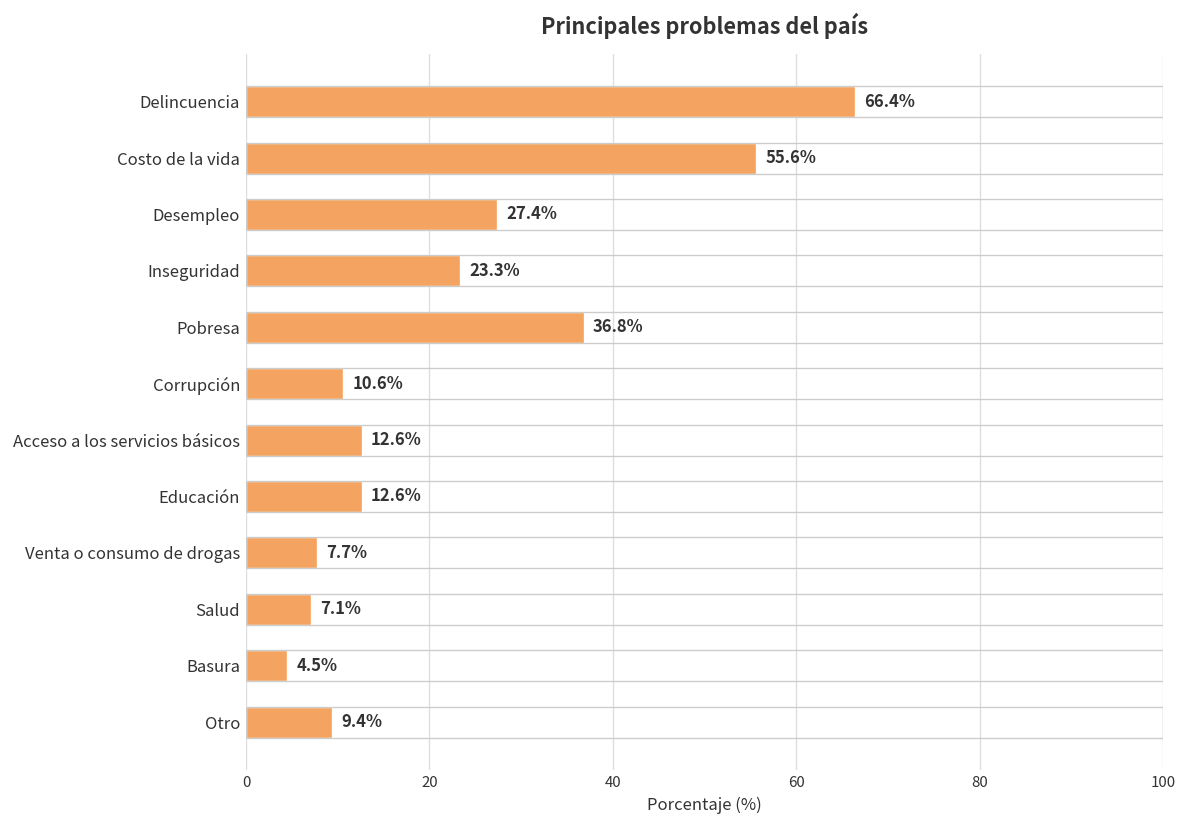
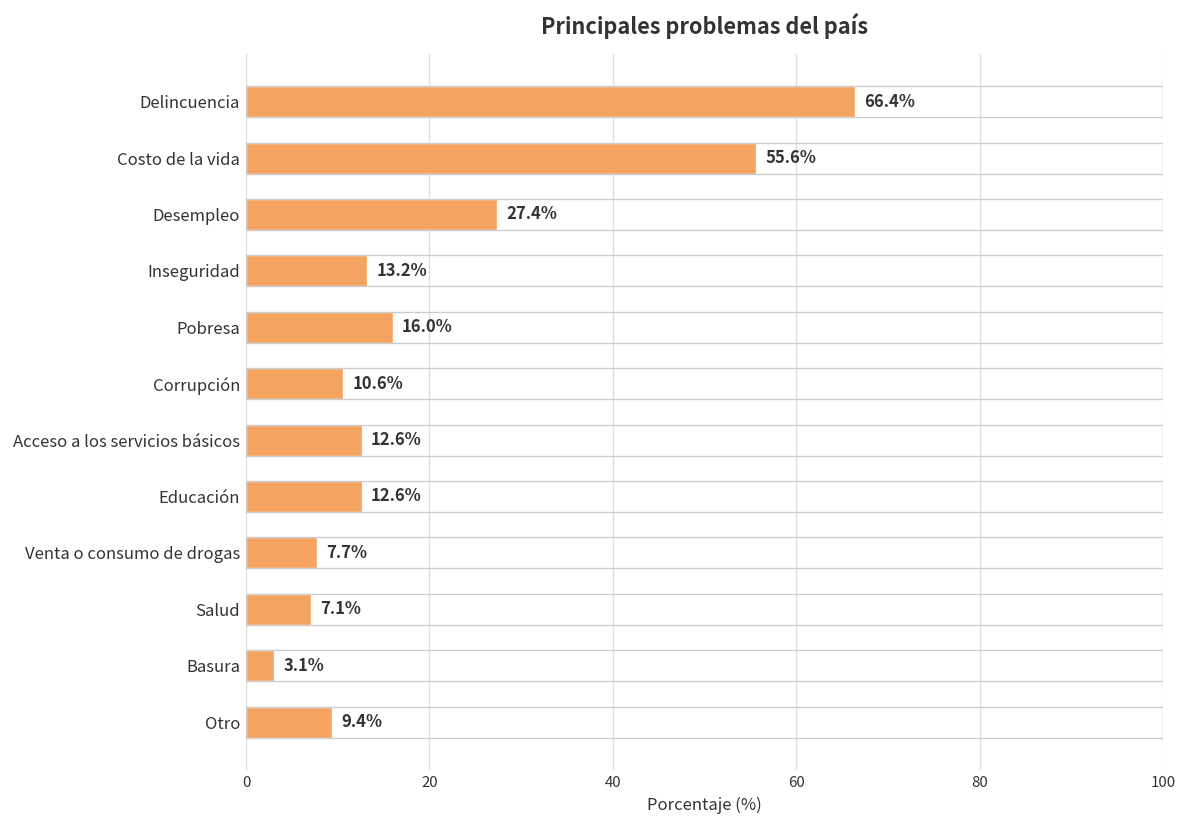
  {
    "Delincuencia": "66.4%",
    "Costo de la vida": "55.6%",
    "Desempleo": "27.4%",
-   "Inseguridad": "23.3%",
-   "Pobresa": "36.8%",
+   "Inseguridad": "13.2%",
+   "Pobresa": "16.0%",
    "Corrupción": "10.6%",
    "Acceso a los servicios básicos": "12.6%",
    "Educación": "12.6%",
    "Venta o consumo de drogas": "7.7%",
    "Salud": "7.1%",
-   "Basura": "4.5%",
+   "Basura": "3.1%",
    "Otro": "9.4%"
  }
